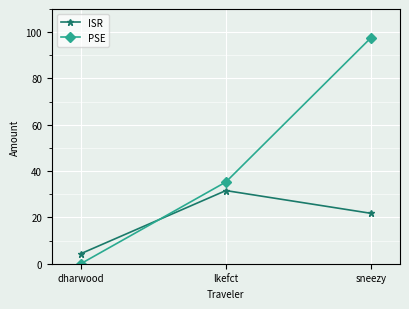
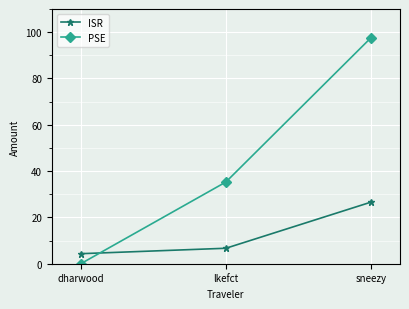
  {
    "ISR": {
      "dharwood": 4,
-     "lkefct": 32,
-     "sneezy": 22
+     "lkefct": 7,
+     "sneezy": 27
    },
    "PSE": {
      "dharwood": 0,
      "lkefct": 35,
      "sneezy": 98
    }
  }
